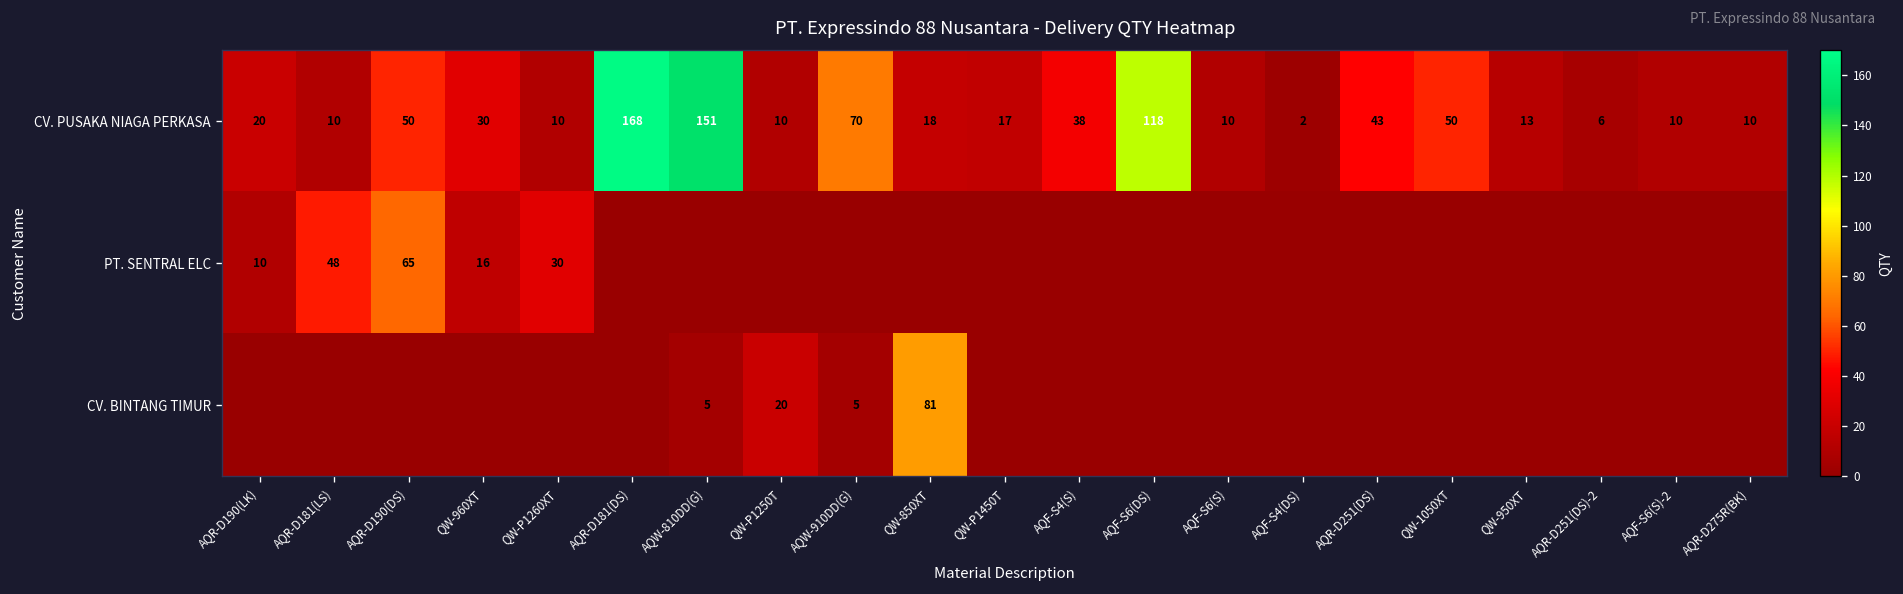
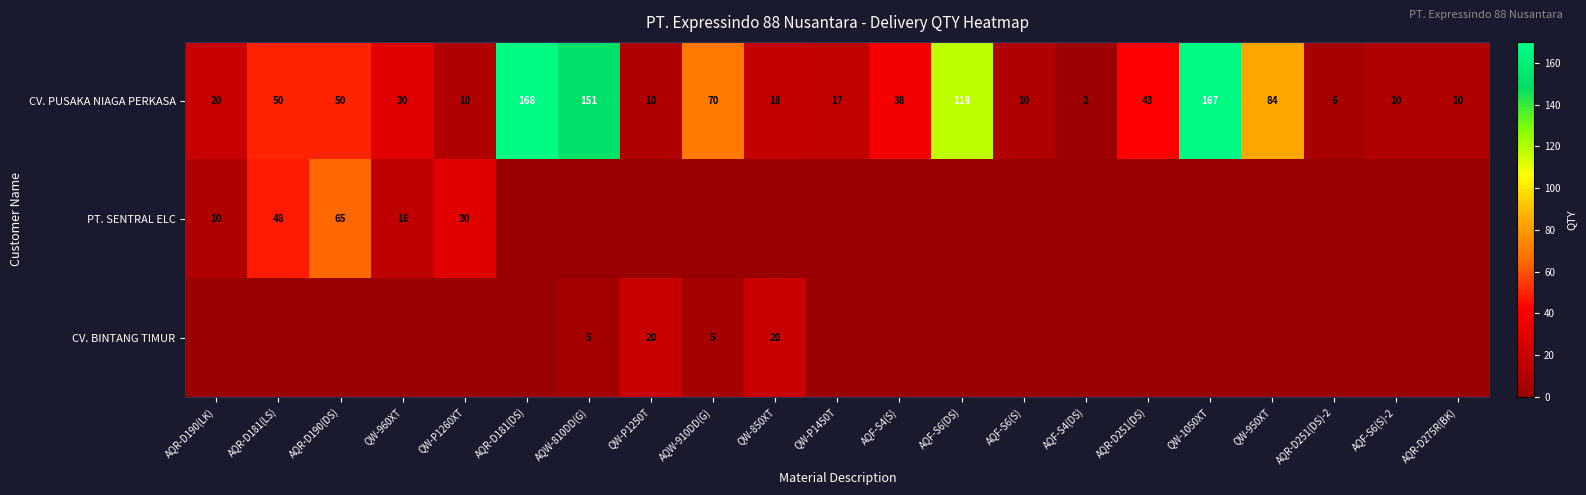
  {
    "CV. PUSAKA NIAGA PERKASA": {
      "AQR-D190(LK)": 20,
-     "AQR-D181(LS)": 10,
+     "AQR-D181(LS)": 50,
      "AQR-D190(DS)": 50,
      "QW-960XT": 30,
      "QW-P1260XT": 10,
      "AQR-D181(DS)": 168,
      "AQW-810DD(G)": 151,
      "QW-P1250T": 10,
      "AQW-910DD(G)": 70,
      "QW-850XT": 18,
      "QW-P1450T": 17,
      "AQF-S4(S)": 38,
      "AQF-S6(DS)": 118,
      "AQF-S6(S)": 10,
      "AQF-S4(DS)": 2,
      "AQR-D251(DS)": 43,
-     "QW-1050XT": 50,
-     "QW-950XT": 13,
+     "QW-1050XT": 167,
+     "QW-950XT": 84,
      "AQR-D251(DS)-2": 6,
      "AQF-S6(S)-2": 10,
      "AQR-D275R(BK)": 10
    },
    "PT. SENTRAL ELC": {
      "AQR-D190(LK)": 10,
      "AQR-D181(LS)": 48,
      "AQR-D190(DS)": 65,
      "QW-960XT": 16,
      "QW-P1260XT": 30
    },
    "CV. BINTANG TIMUR": {
      "AQW-810DD(G)": 5,
      "QW-P1250T": 20,
      "AQW-910DD(G)": 5,
-     "QW-850XT": 81
+     "QW-850XT": 20
    }
  }
